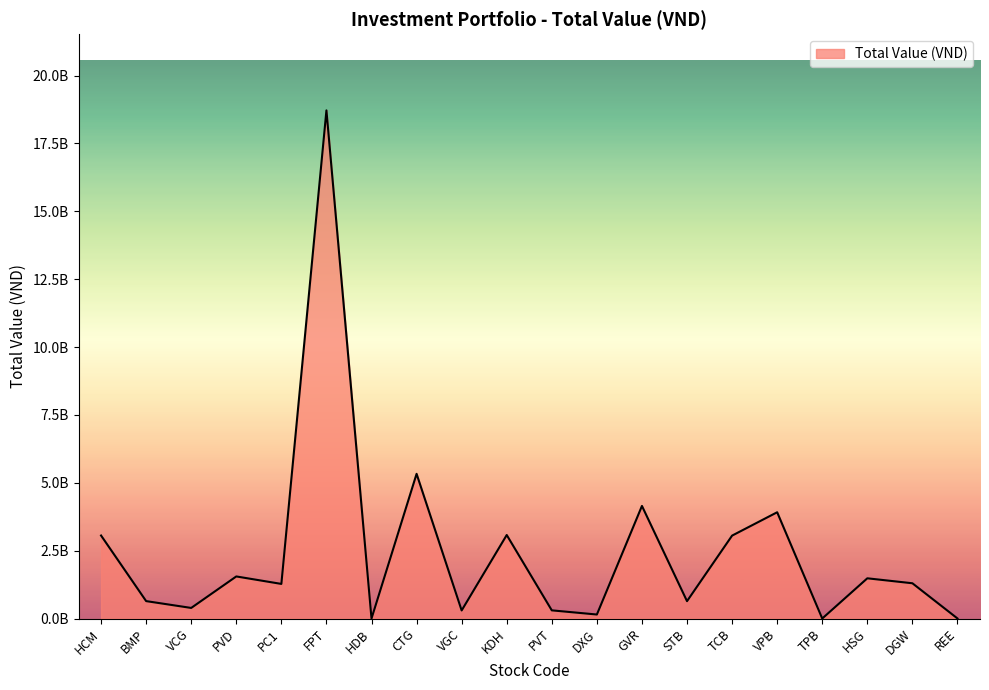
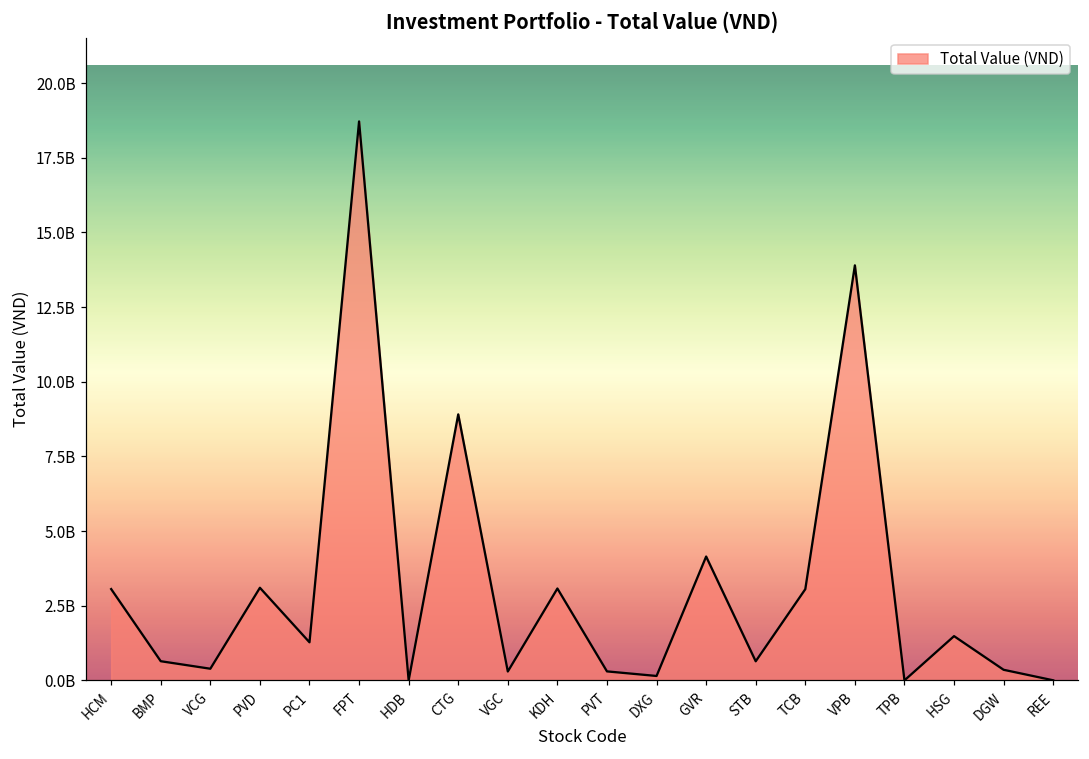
  {
    "HCM": 3100000000,
    "BMP": 600000000,
    "VCG": 400000000,
-   "PVD": 1600000000,
+   "PVD": 3100000000,
    "PC1": 1300000000,
    "FPT": 18700000000,
    "HDB": 0,
-   "CTG": 5300000000,
+   "CTG": 8900000000,
    "VGC": 300000000,
    "KDH": 3100000000,
    "PVT": 300000000,
    "DXG": 100000000,
    "GVR": 4100000000,
    "STB": 600000000,
    "TCB": 3100000000,
-   "VPB": 3900000000,
+   "VPB": 13900000000,
    "TPB": 0,
    "HSG": 1500000000,
-   "DGW": 1300000000,
+   "DGW": 400000000,
    "REE": 0
  }
